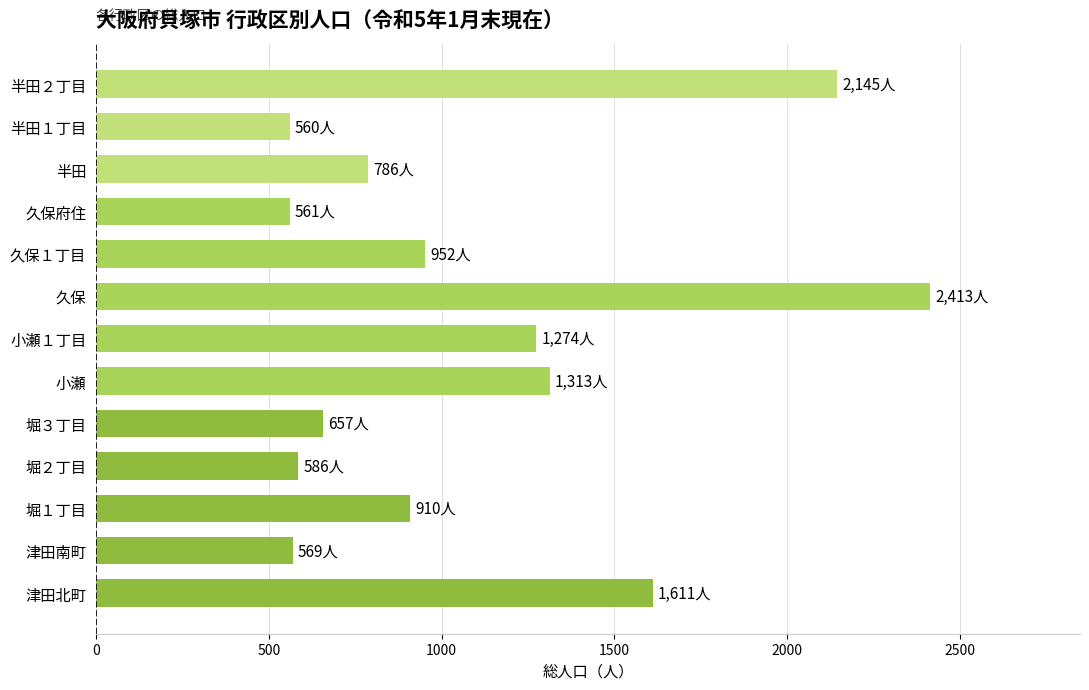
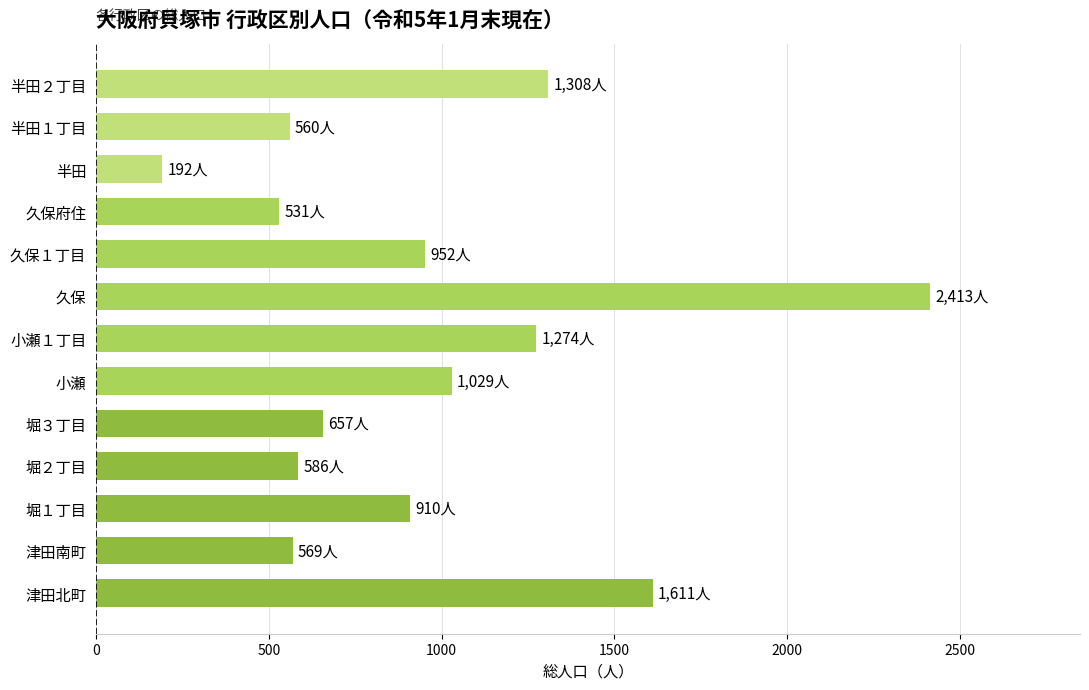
  {
-   "半田２丁目": "2,145人",
+   "半田２丁目": "1,308人",
    "半田１丁目": "560人",
-   "半田": "786人",
-   "久保府住": "561人",
+   "半田": "192人",
+   "久保府住": "531人",
    "久保１丁目": "952人",
    "久保": "2,413人",
    "小瀬１丁目": "1,274人",
-   "小瀬": "1,313人",
+   "小瀬": "1,029人",
    "堀３丁目": "657人",
    "堀２丁目": "586人",
    "堀１丁目": "910人",
    "津田南町": "569人",
    "津田北町": "1,611人"
  }
